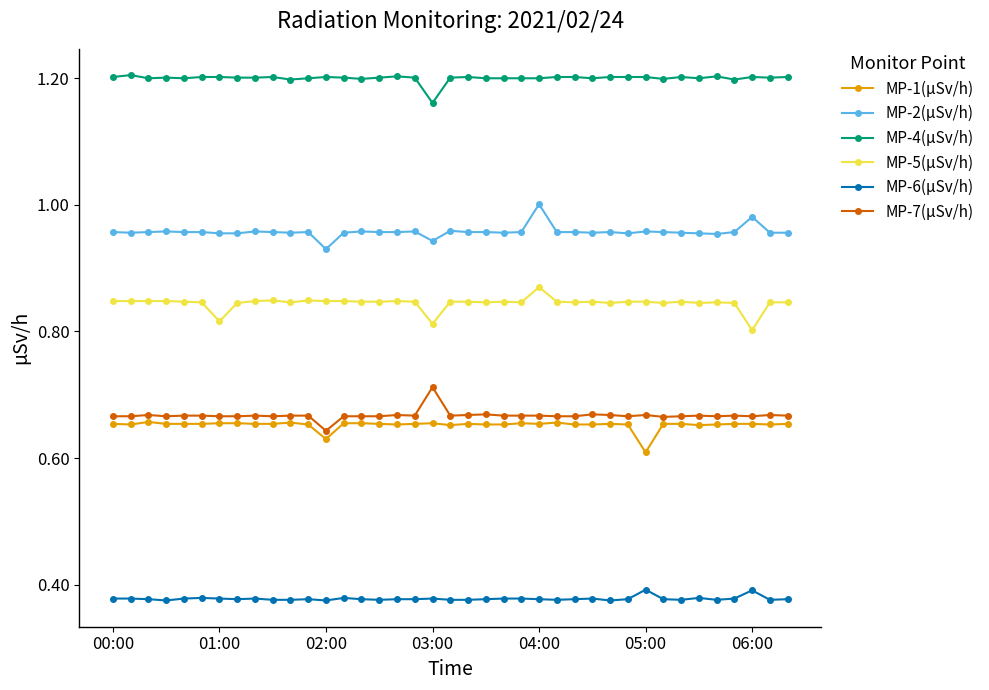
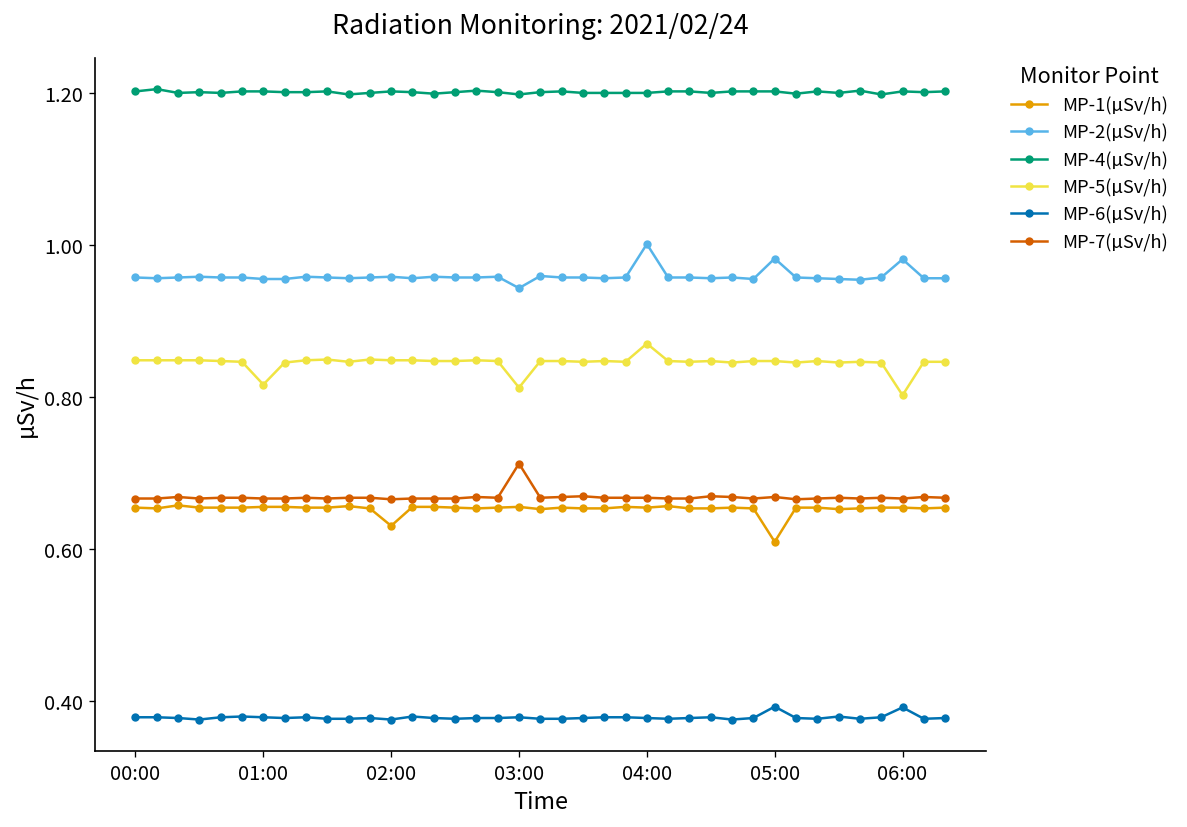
  {
    "MP-1(µSv/h)": {
      "00:00": 0.65,
      "01:00": 0.66,
      "02:00": 0.63,
      "03:00": 0.66,
      "04:00": 0.65,
      "05:00": 0.61,
      "06:00": 0.65
    },
    "MP-2(µSv/h)": {
      "00:00": 0.96,
      "01:00": 0.96,
-     "02:00": 0.93,
+     "02:00": 0.96,
      "03:00": 0.94,
      "04:00": 1.00,
-     "05:00": 0.96,
+     "05:00": 0.98,
      "06:00": 0.98
    },
    "MP-4(µSv/h)": {
      "00:00": 1.20,
      "01:00": 1.20,
      "02:00": 1.20,
-     "03:00": 1.16,
+     "03:00": 1.20,
      "04:00": 1.20,
      "05:00": 1.20,
      "06:00": 1.20
    },
    "MP-5(µSv/h)": {
      "00:00": 0.85,
      "01:00": 0.82,
      "02:00": 0.85,
      "03:00": 0.81,
      "04:00": 0.87,
      "05:00": 0.85,
      "06:00": 0.80
    },
    "MP-6(µSv/h)": {
      "00:00": 0.38,
      "01:00": 0.38,
      "02:00": 0.38,
      "03:00": 0.38,
      "04:00": 0.38,
      "05:00": 0.39,
      "06:00": 0.39
    },
    "MP-7(µSv/h)": {
      "00:00": 0.67,
      "01:00": 0.67,
-     "02:00": 0.64,
+     "02:00": 0.67,
      "03:00": 0.71,
      "04:00": 0.67,
      "05:00": 0.67,
      "06:00": 0.67
    }
  }
